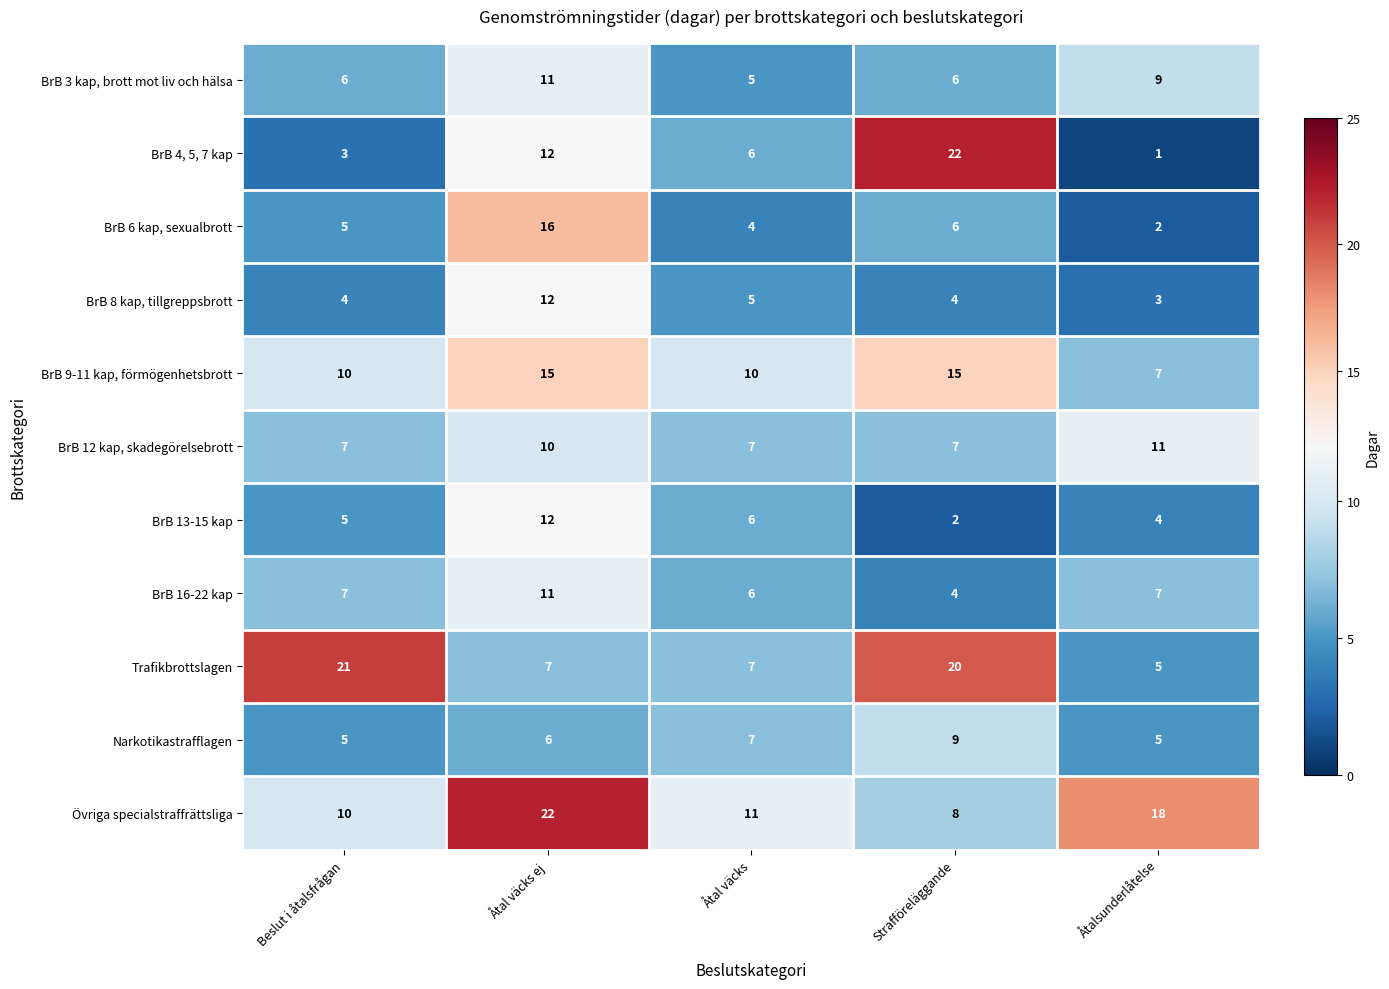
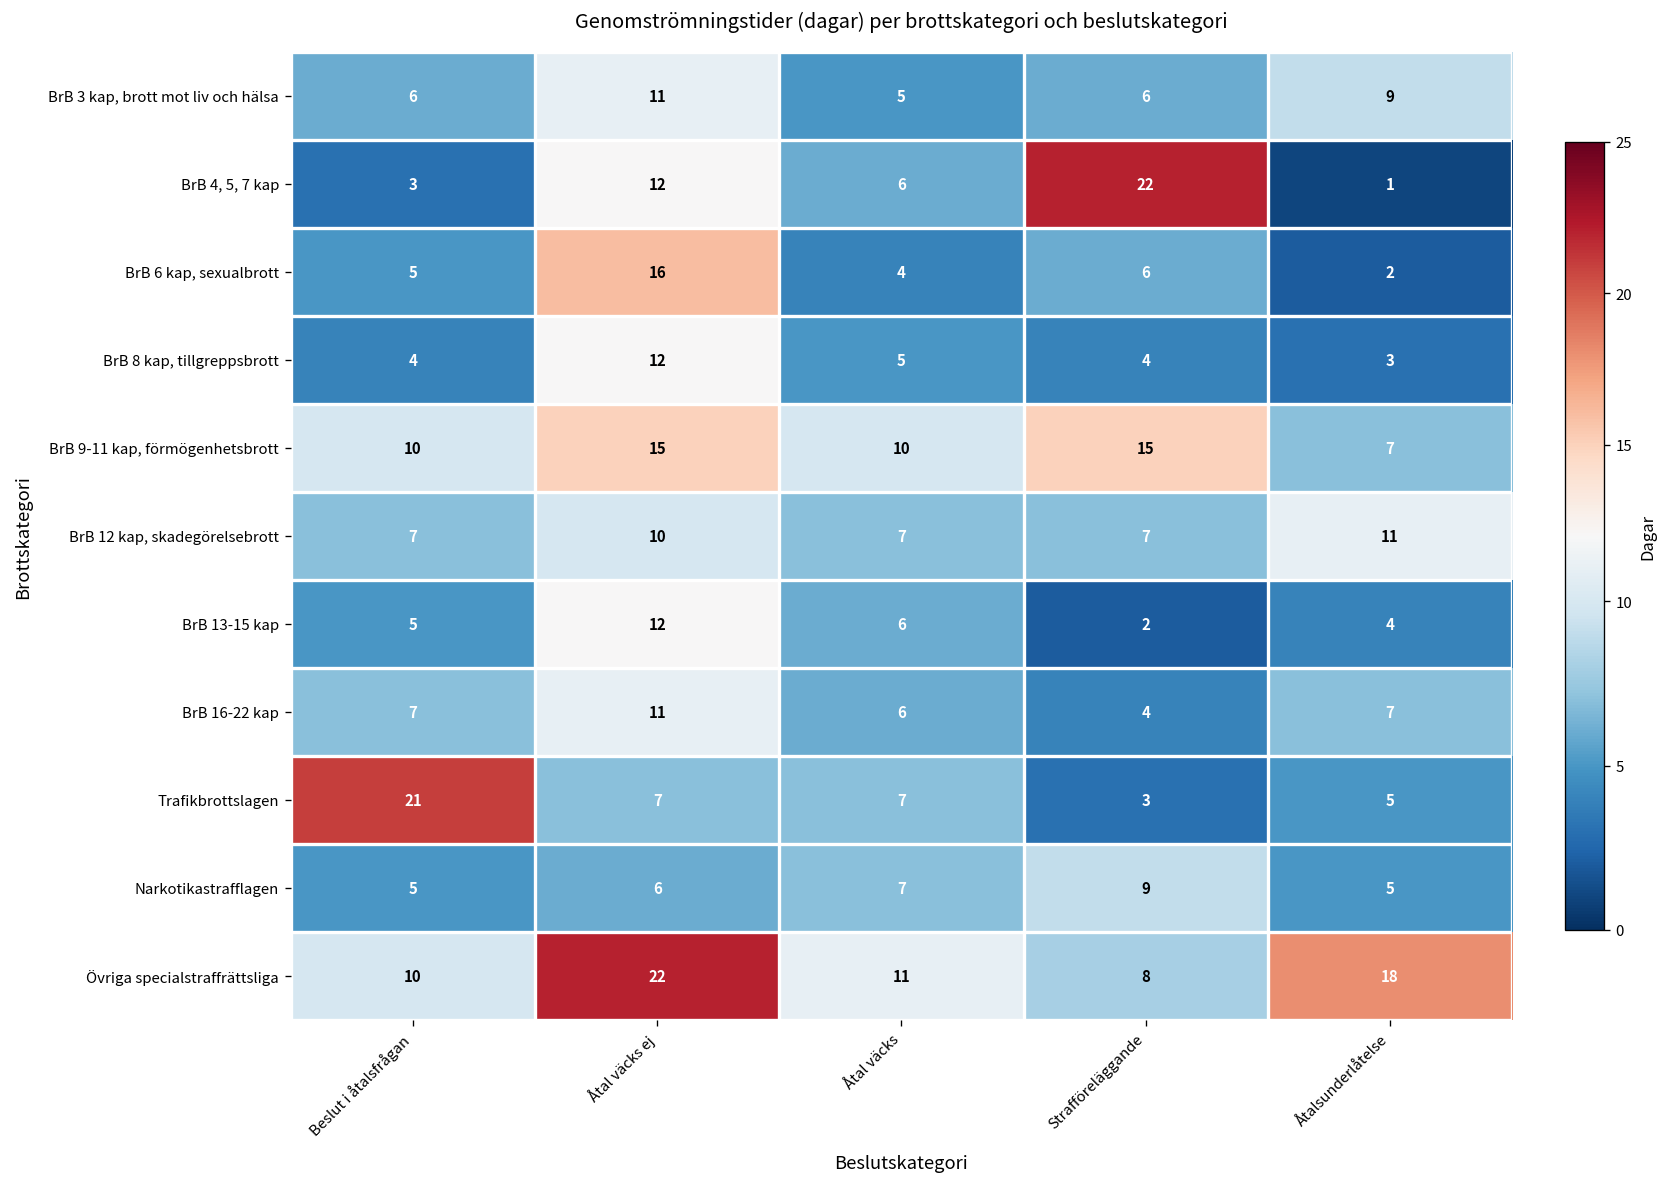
  {
    "BrB 3 kap, brott mot liv och hälsa": {
      "Beslut i åtalsfrågan": 6,
      "Åtal väcks ej": 11,
      "Åtal väcks": 5,
      "Strafföreläggande": 6,
      "Åtalsunderlåtelse": 9
    },
    "BrB 4, 5, 7 kap": {
      "Beslut i åtalsfrågan": 3,
      "Åtal väcks ej": 12,
      "Åtal väcks": 6,
      "Strafföreläggande": 22,
      "Åtalsunderlåtelse": 1
    },
    "BrB 6 kap, sexualbrott": {
      "Beslut i åtalsfrågan": 5,
      "Åtal väcks ej": 16,
      "Åtal väcks": 4,
      "Strafföreläggande": 6,
      "Åtalsunderlåtelse": 2
    },
    "BrB 8 kap, tillgreppsbrott": {
      "Beslut i åtalsfrågan": 4,
      "Åtal väcks ej": 12,
      "Åtal väcks": 5,
      "Strafföreläggande": 4,
      "Åtalsunderlåtelse": 3
    },
    "BrB 9-11 kap, förmögenhetsbrott": {
      "Beslut i åtalsfrågan": 10,
      "Åtal väcks ej": 15,
      "Åtal väcks": 10,
      "Strafföreläggande": 15,
      "Åtalsunderlåtelse": 7
    },
    "BrB 12 kap, skadegörelsebrott": {
      "Beslut i åtalsfrågan": 7,
      "Åtal väcks ej": 10,
      "Åtal väcks": 7,
      "Strafföreläggande": 7,
      "Åtalsunderlåtelse": 11
    },
    "BrB 13-15 kap": {
      "Beslut i åtalsfrågan": 5,
      "Åtal väcks ej": 12,
      "Åtal väcks": 6,
      "Strafföreläggande": 2,
      "Åtalsunderlåtelse": 4
    },
    "BrB 16-22 kap": {
      "Beslut i åtalsfrågan": 7,
      "Åtal väcks ej": 11,
      "Åtal väcks": 6,
      "Strafföreläggande": 4,
      "Åtalsunderlåtelse": 7
    },
    "Trafikbrottslagen": {
      "Beslut i åtalsfrågan": 21,
      "Åtal väcks ej": 7,
      "Åtal väcks": 7,
-     "Strafföreläggande": 20,
+     "Strafföreläggande": 3,
      "Åtalsunderlåtelse": 5
    },
    "Narkotikastrafflagen": {
      "Beslut i åtalsfrågan": 5,
      "Åtal väcks ej": 6,
      "Åtal väcks": 7,
      "Strafföreläggande": 9,
      "Åtalsunderlåtelse": 5
    },
    "Övriga specialstraffrättsliga": {
      "Beslut i åtalsfrågan": 10,
      "Åtal väcks ej": 22,
      "Åtal väcks": 11,
      "Strafföreläggande": 8,
      "Åtalsunderlåtelse": 18
    }
  }
